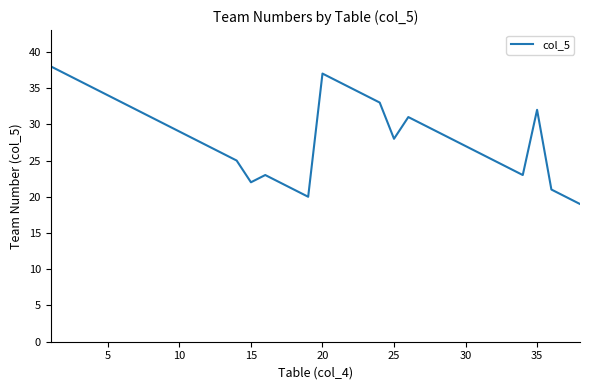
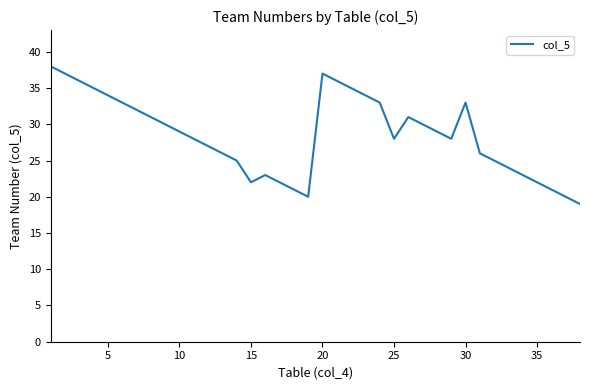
  {
    "5": 34,
    "10": 29,
    "15": 22,
    "20": 37,
    "25": 28,
-   "30": 27,
-   "35": 32
+   "30": 33,
+   "35": 22
  }
